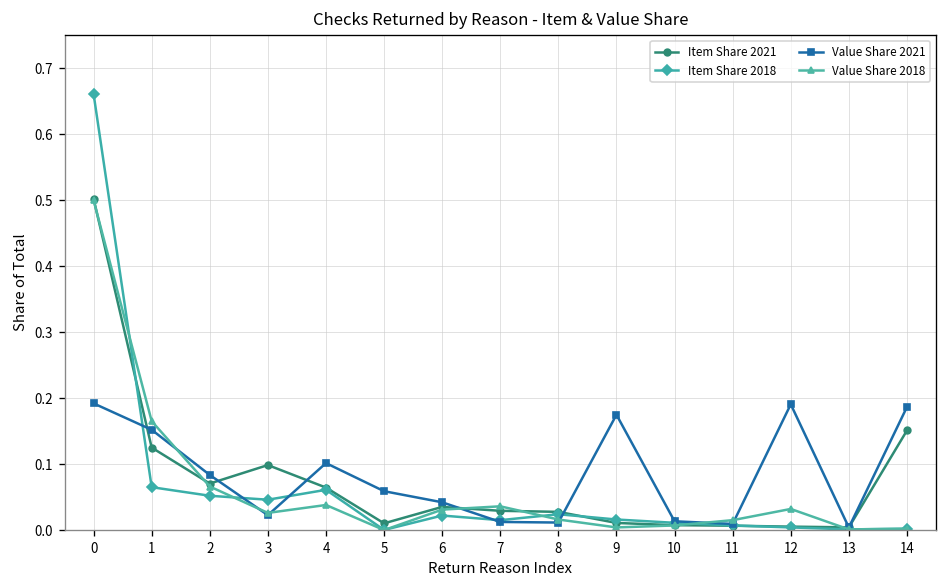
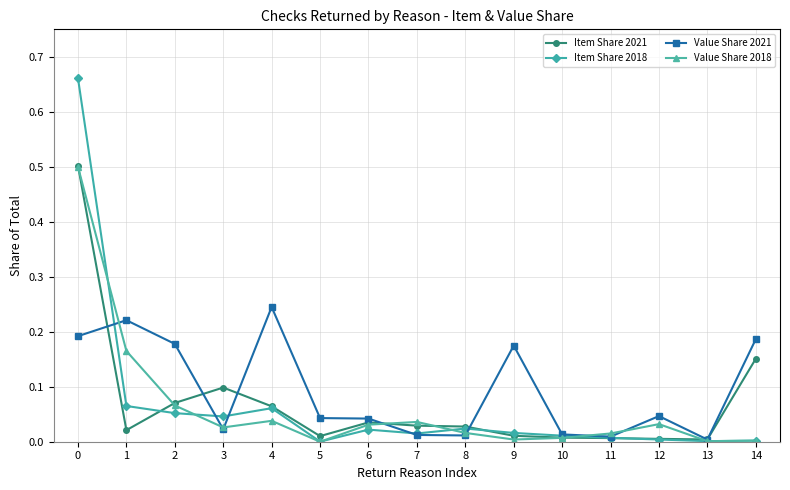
  {
    "Item Share 2021": {
-     "1": 0.13,
+     "1": 0.02,
      "3": 0.10,
      "5": 0.01,
      "7": 0.03,
      "9": 0.01,
      "14": 0.15
    },
    "Value Share 2021": {
      "0": 0.19,
-     "1": 0.15,
-     "2": 0.08,
-     "4": 0.10,
-     "5": 0.06,
+     "1": 0.22,
+     "2": 0.18,
+     "4": 0.25,
+     "5": 0.04,
      "6": 0.04,
      "8": 0.01,
      "9": 0.17,
-     "12": 0.19,
+     "12": 0.05,
      "14": 0.19
    }
  }
